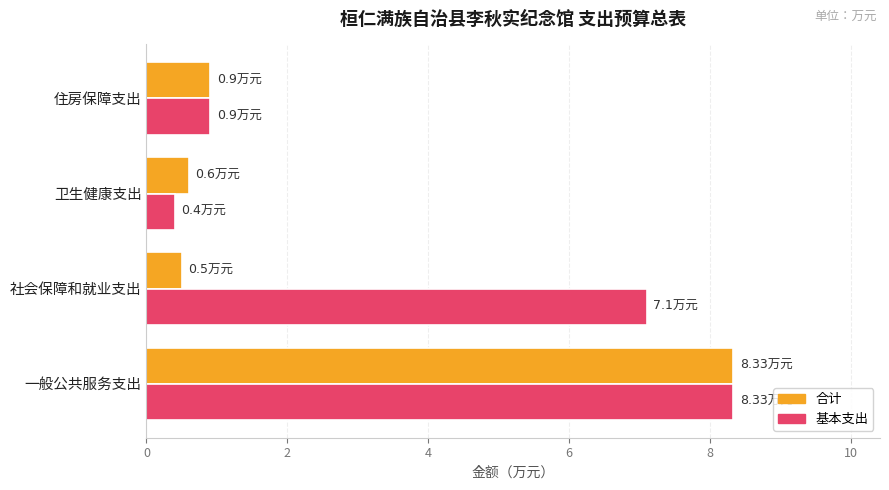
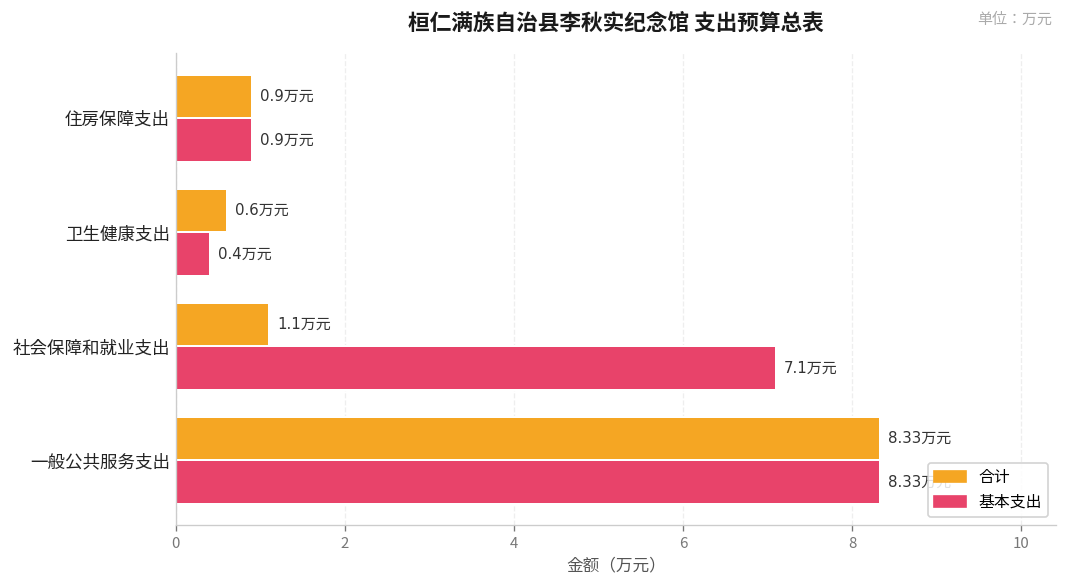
  {
    "合计": {
      "住房保障支出": 0.9,
      "卫生健康支出": 0.6,
-     "社会保障和就业支出": 0.5,
+     "社会保障和就业支出": 1.1,
      "一般公共服务支出": 8.33
    },
    "基本支出": {
      "住房保障支出": 0.9,
      "卫生健康支出": 0.4,
      "社会保障和就业支出": 7.1
    }
  }
